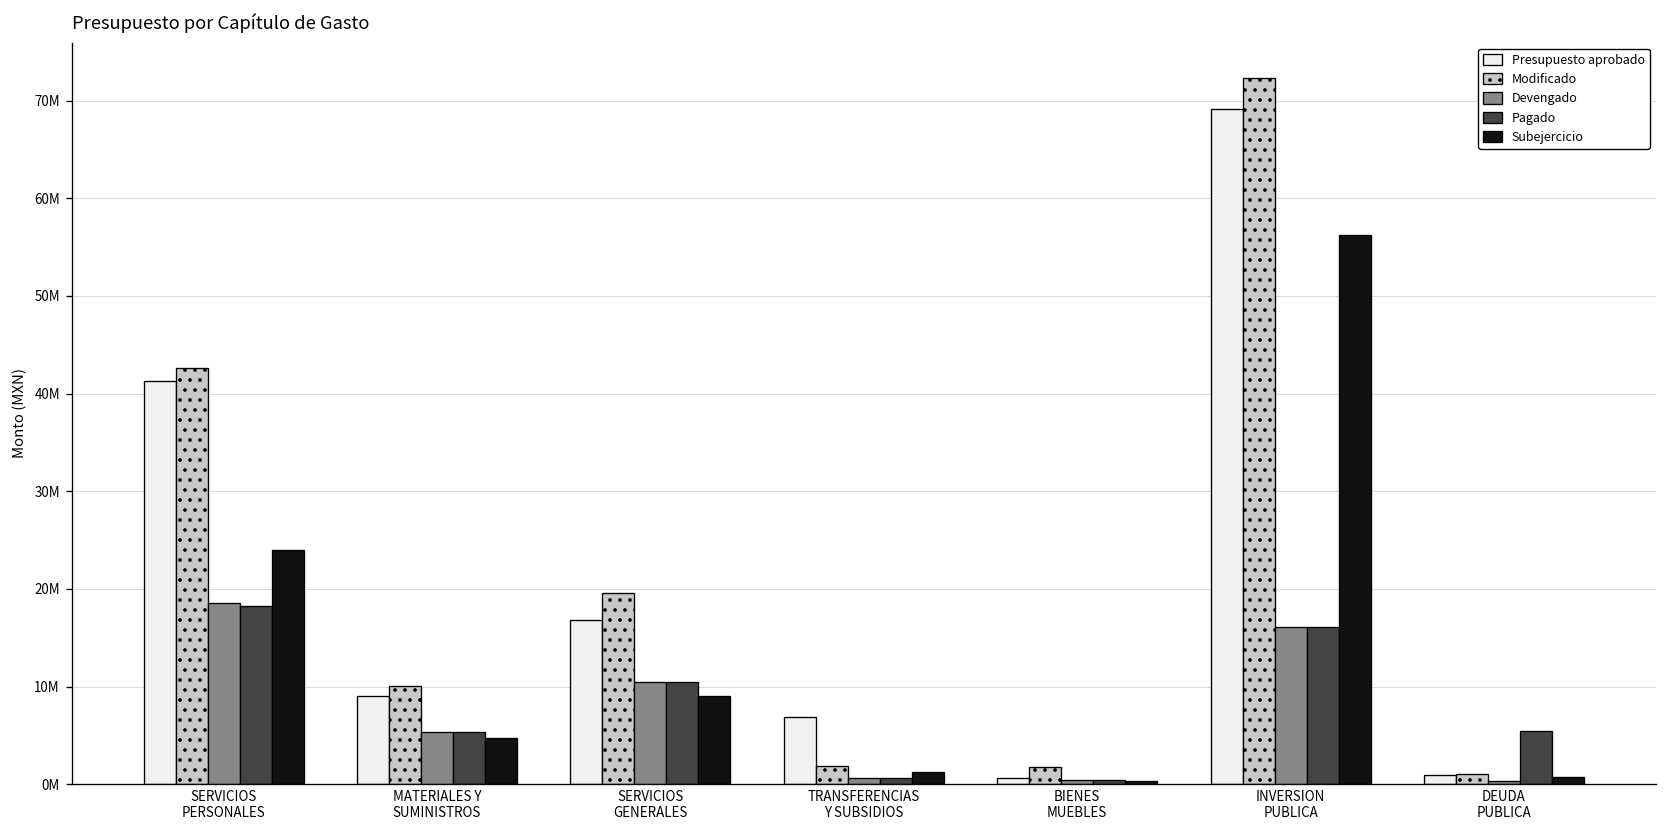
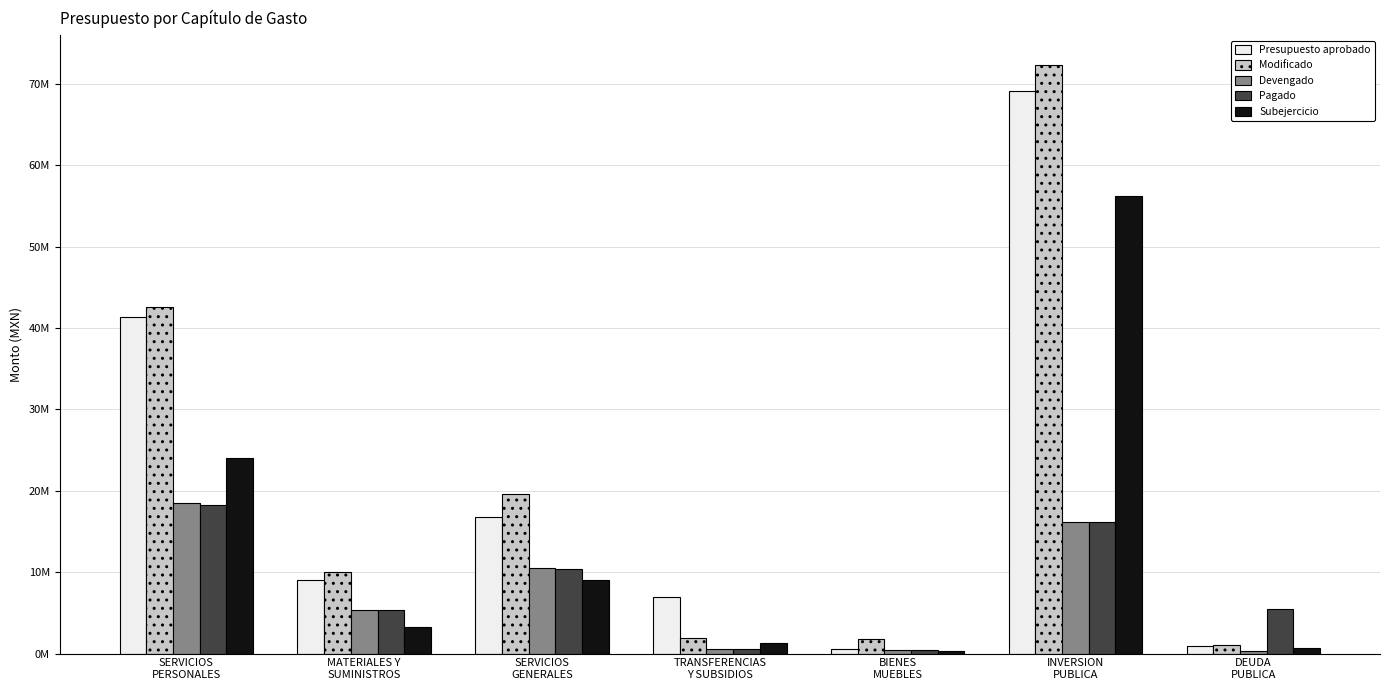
  {
    "Presupuesto aprobado": {
      "SERVICIOS PERSONALES": 41000000,
      "MATERIALES Y SUMINISTROS": 9000000,
      "SERVICIOS GENERALES": 17000000,
      "TRANSFERENCIAS Y SUBSIDIOS": 7000000,
      "BIENES MUEBLES": 1000000,
      "INVERSION PUBLICA": 69000000,
      "DEUDA PUBLICA": 1000000
    },
    "Modificado": {
      "SERVICIOS PERSONALES": 43000000,
      "MATERIALES Y SUMINISTROS": 10000000,
      "SERVICIOS GENERALES": 20000000,
      "TRANSFERENCIAS Y SUBSIDIOS": 2000000,
      "BIENES MUEBLES": 2000000,
      "INVERSION PUBLICA": 72000000,
      "DEUDA PUBLICA": 1000000
    },
    "Devengado": {
      "SERVICIOS PERSONALES": 19000000,
      "MATERIALES Y SUMINISTROS": 5000000,
      "SERVICIOS GENERALES": 11000000,
      "TRANSFERENCIAS Y SUBSIDIOS": 1000000,
      "BIENES MUEBLES": 0,
      "INVERSION PUBLICA": 16000000
    },
    "Pagado": {
      "SERVICIOS PERSONALES": 18000000,
      "MATERIALES Y SUMINISTROS": 5000000,
      "SERVICIOS GENERALES": 10000000,
      "TRANSFERENCIAS Y SUBSIDIOS": 1000000,
      "BIENES MUEBLES": 0,
      "INVERSION PUBLICA": 16000000,
      "DEUDA PUBLICA": 5000000
    },
    "Subejercicio": {
      "SERVICIOS PERSONALES": 24000000,
-     "MATERIALES Y SUMINISTROS": 5000000,
+     "MATERIALES Y SUMINISTROS": 3000000,
      "SERVICIOS GENERALES": 9000000,
      "TRANSFERENCIAS Y SUBSIDIOS": 1000000,
      "INVERSION PUBLICA": 56000000,
      "DEUDA PUBLICA": 1000000
    }
  }
